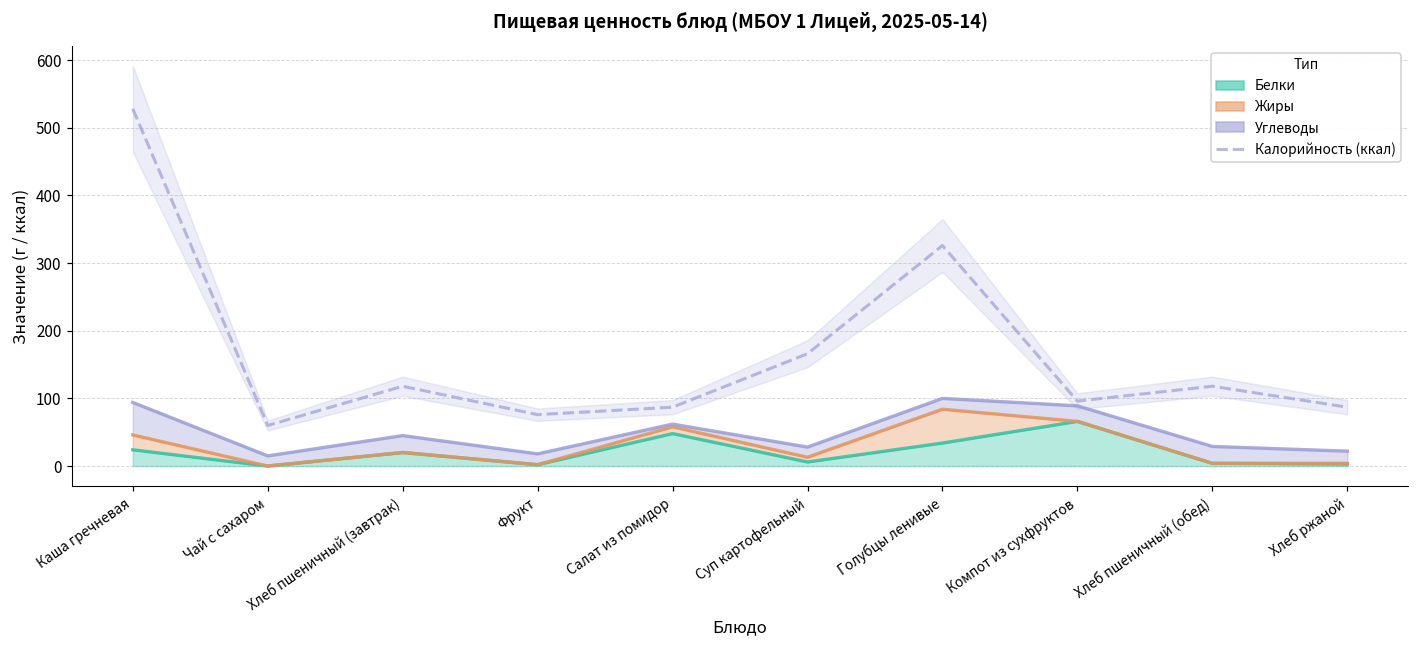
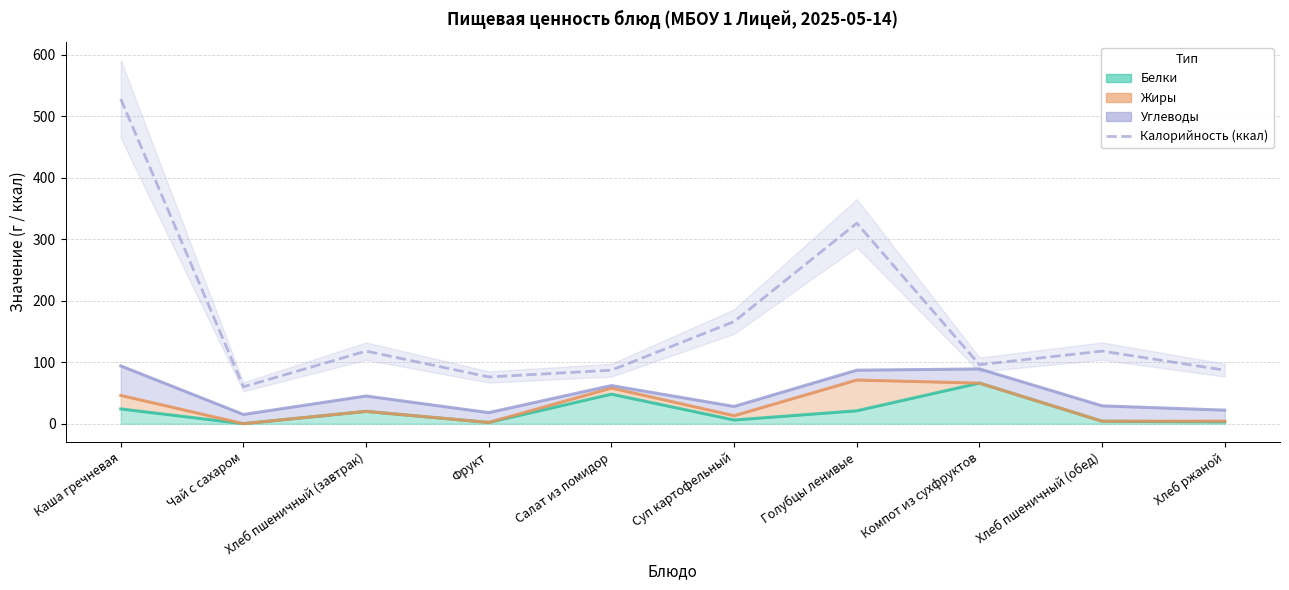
  {
    "Белки": {
      "Каша гречневая": 20,
      "Салат из помидор": 50,
      "Суп картофельный": 10,
-     "Голубцы ленивые": 30
+     "Голубцы ленивые": 20
    },
    "Жиры": {
      "Каша гречневая": 20,
      "Суп картофельный": 10,
      "Голубцы ленивые": 50
    }
  }
